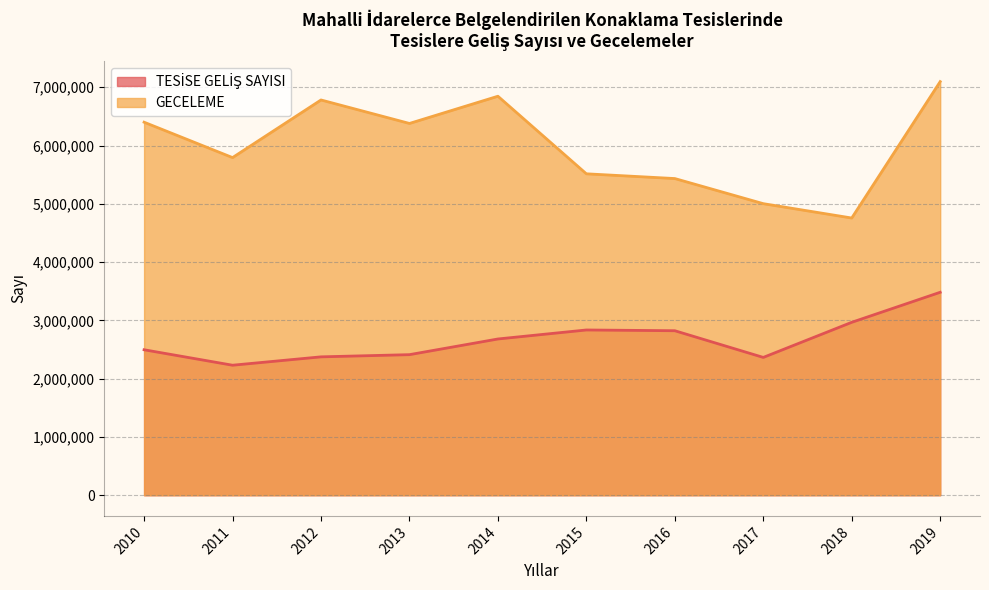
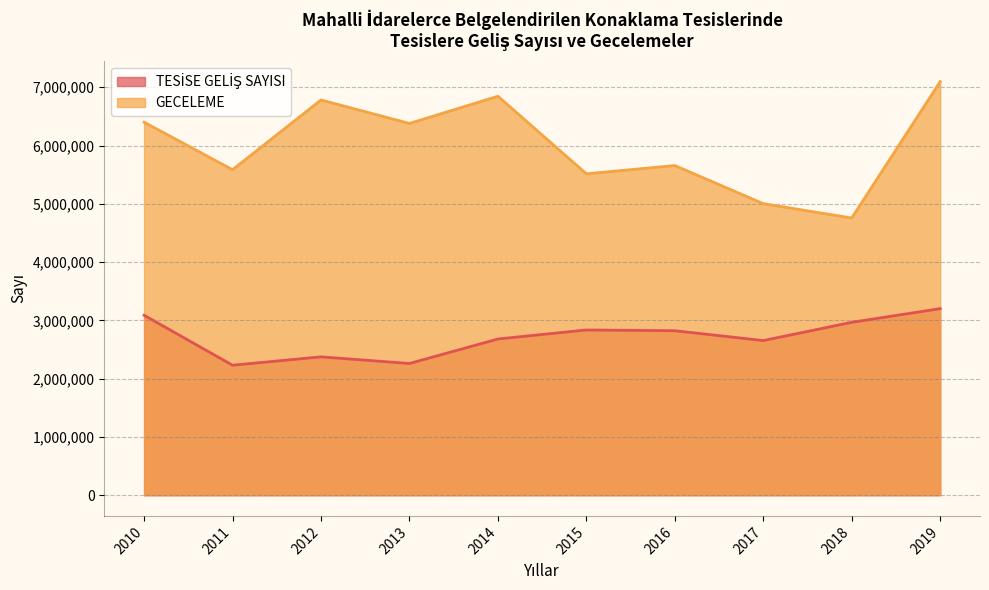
  {
    "TESİSE GELİŞ SAYISI": {
-     "2010": "2,500,000",
+     "2010": "3,100,000",
      "2011": "2,200,000",
      "2012": "2,400,000",
-     "2013": "2,400,000",
+     "2013": "2,300,000",
      "2014": "2,700,000",
      "2015": "2,800,000",
      "2016": "2,800,000",
-     "2017": "2,400,000",
+     "2017": "2,700,000",
      "2018": "3,000,000",
-     "2019": "3,500,000"
+     "2019": "3,200,000"
    },
    "GECELEME": {
      "2010": "6,400,000",
-     "2011": "5,800,000",
+     "2011": "5,600,000",
      "2012": "6,800,000",
      "2013": "6,400,000",
      "2014": "6,800,000",
      "2015": "5,500,000",
-     "2016": "5,400,000",
+     "2016": "5,700,000",
      "2017": "5,000,000",
      "2018": "4,800,000",
      "2019": "7,100,000"
    }
  }
